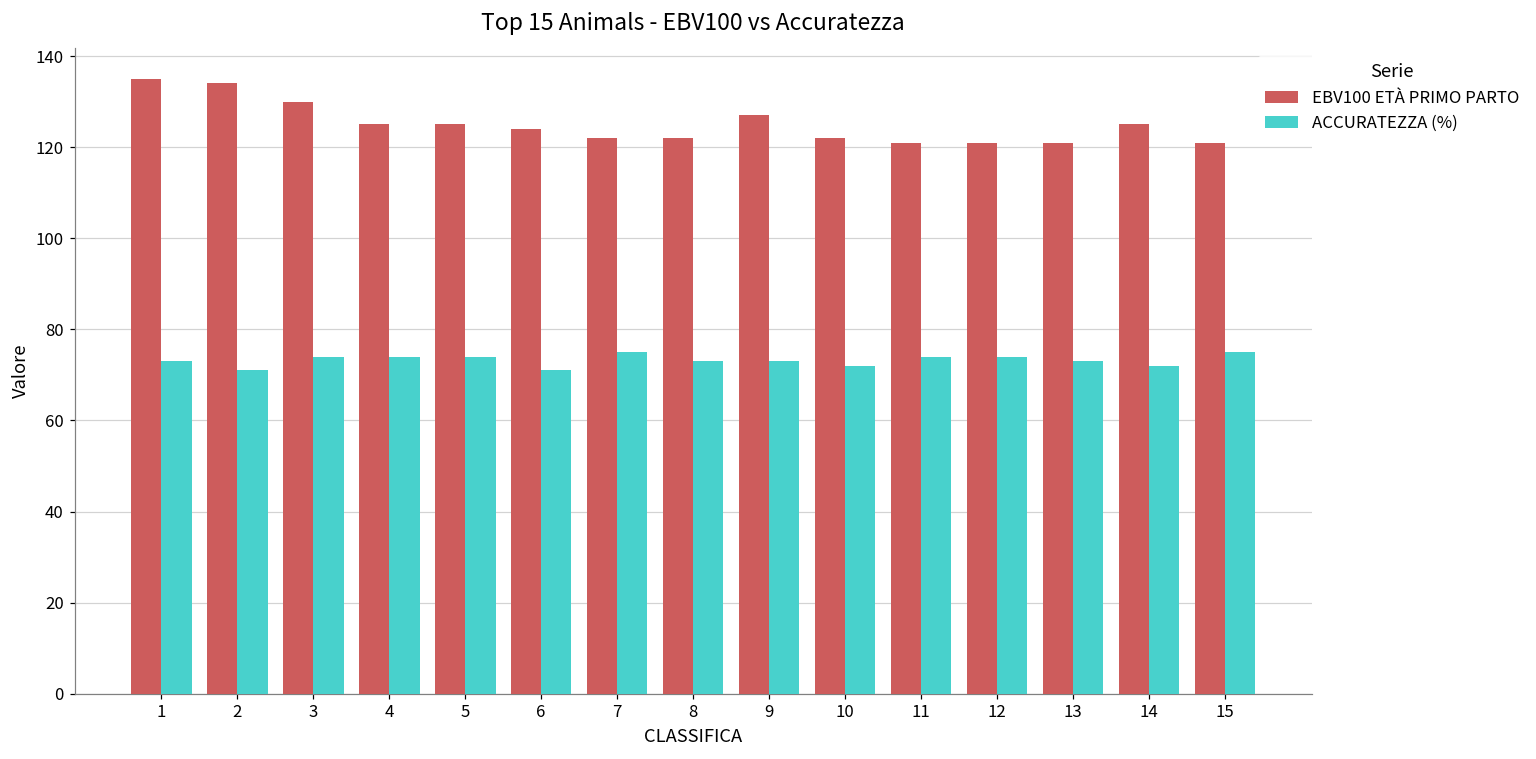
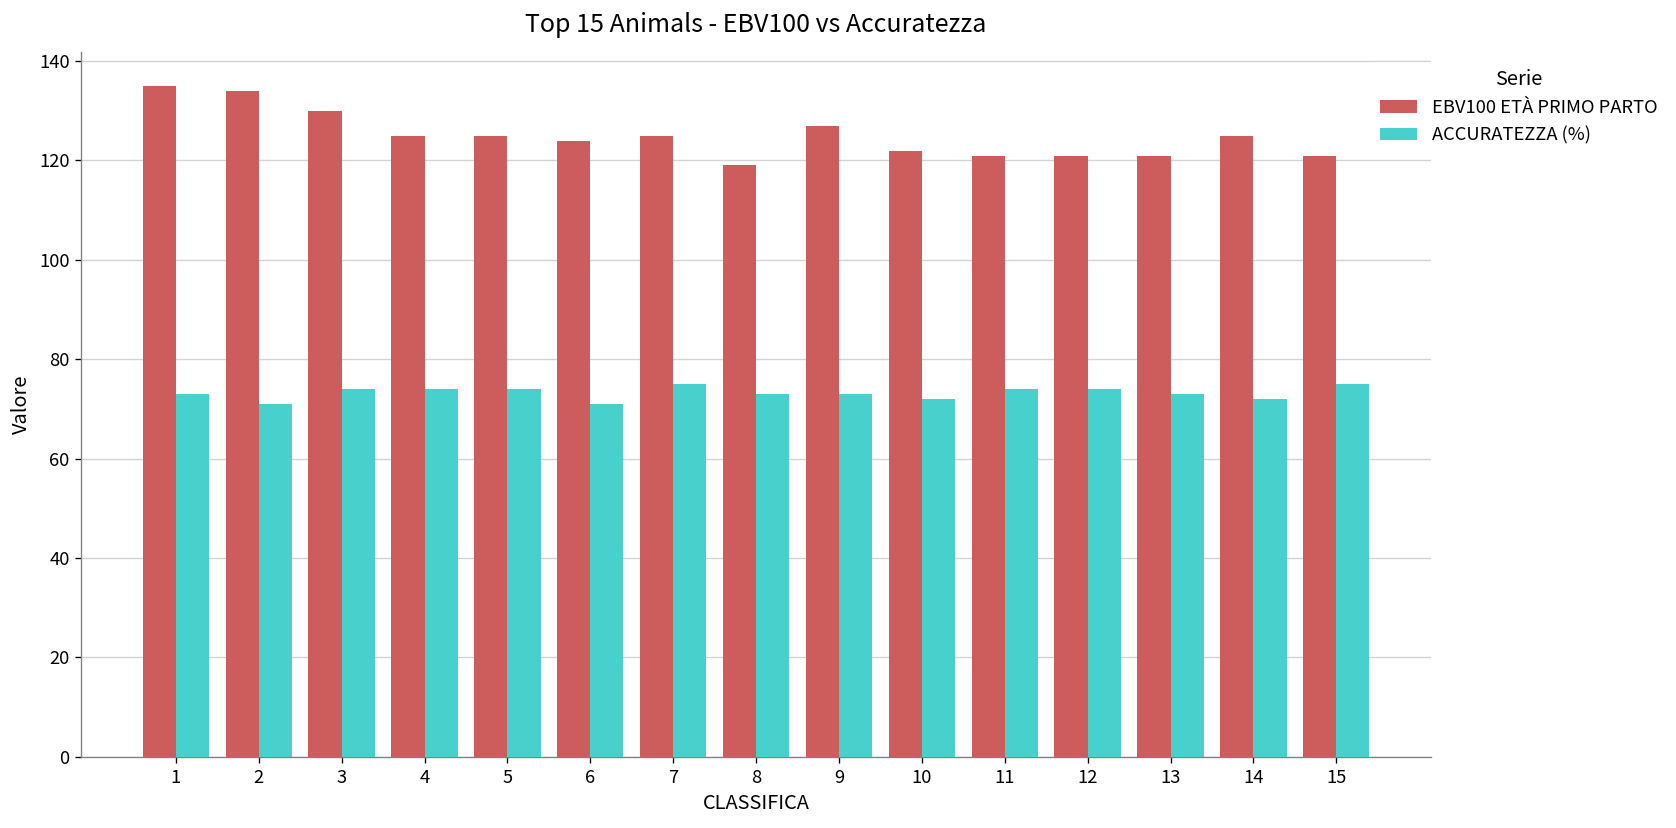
  {
    "EBV100 ETÀ PRIMO PARTO": {
      "1": 135,
      "2": 134,
      "3": 130,
      "4": 125,
      "5": 125,
      "6": 124,
-     "7": 122,
-     "8": 122,
+     "7": 125,
+     "8": 119,
      "9": 127,
      "10": 122,
      "11": 121,
      "12": 121,
      "13": 121,
      "14": 125,
      "15": 121
    },
    "ACCURATEZZA (%)": {
      "1": 73,
      "2": 71,
      "3": 74,
      "4": 74,
      "5": 74,
      "6": 71,
      "7": 75,
      "8": 73,
      "9": 73,
      "10": 72,
      "11": 74,
      "12": 74,
      "13": 73,
      "14": 72,
      "15": 75
    }
  }
